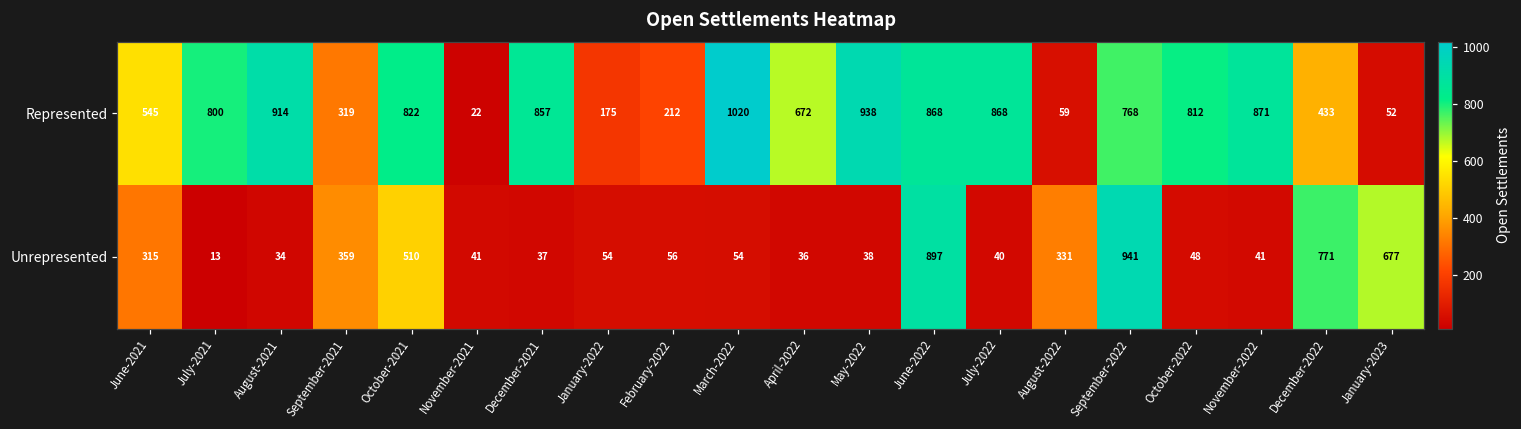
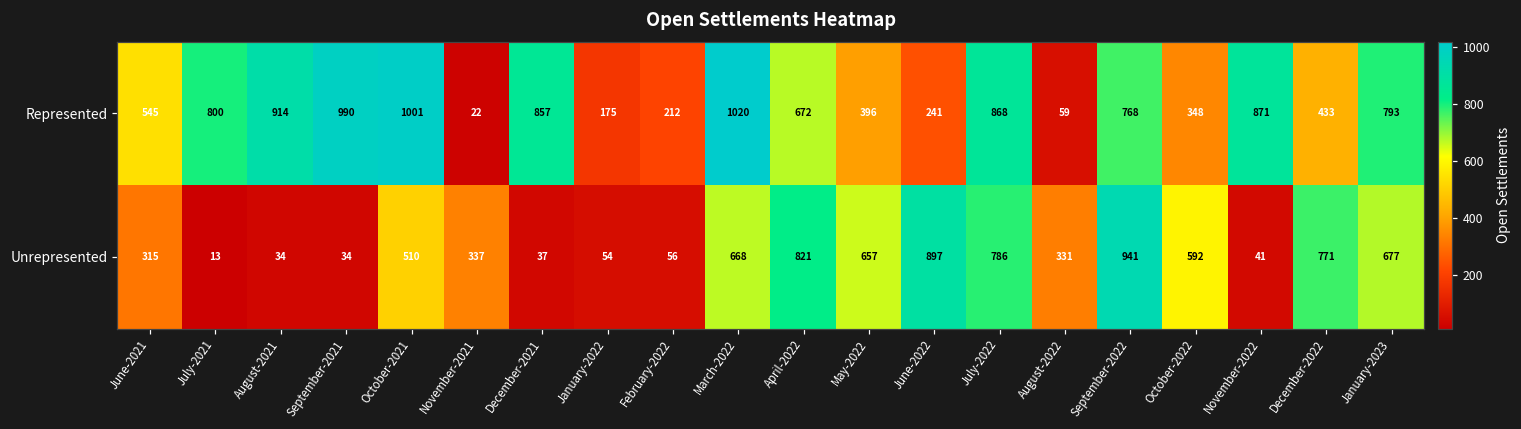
  {
    "Represented": {
      "June-2021": 545,
      "July-2021": 800,
      "August-2021": 914,
-     "September-2021": 319,
-     "October-2021": 822,
+     "September-2021": 990,
+     "October-2021": 1001,
      "November-2021": 22,
      "December-2021": 857,
      "January-2022": 175,
      "February-2022": 212,
      "March-2022": 1020,
      "April-2022": 672,
-     "May-2022": 938,
-     "June-2022": 868,
+     "May-2022": 396,
+     "June-2022": 241,
      "July-2022": 868,
      "August-2022": 59,
      "September-2022": 768,
-     "October-2022": 812,
+     "October-2022": 348,
      "November-2022": 871,
      "December-2022": 433,
-     "January-2023": 52
+     "January-2023": 793
    },
    "Unrepresented": {
      "June-2021": 315,
      "July-2021": 13,
      "August-2021": 34,
-     "September-2021": 359,
+     "September-2021": 34,
      "October-2021": 510,
-     "November-2021": 41,
+     "November-2021": 337,
      "December-2021": 37,
      "January-2022": 54,
      "February-2022": 56,
-     "March-2022": 54,
-     "April-2022": 36,
-     "May-2022": 38,
+     "March-2022": 668,
+     "April-2022": 821,
+     "May-2022": 657,
      "June-2022": 897,
-     "July-2022": 40,
+     "July-2022": 786,
      "August-2022": 331,
      "September-2022": 941,
-     "October-2022": 48,
+     "October-2022": 592,
      "November-2022": 41,
      "December-2022": 771,
      "January-2023": 677
    }
  }
